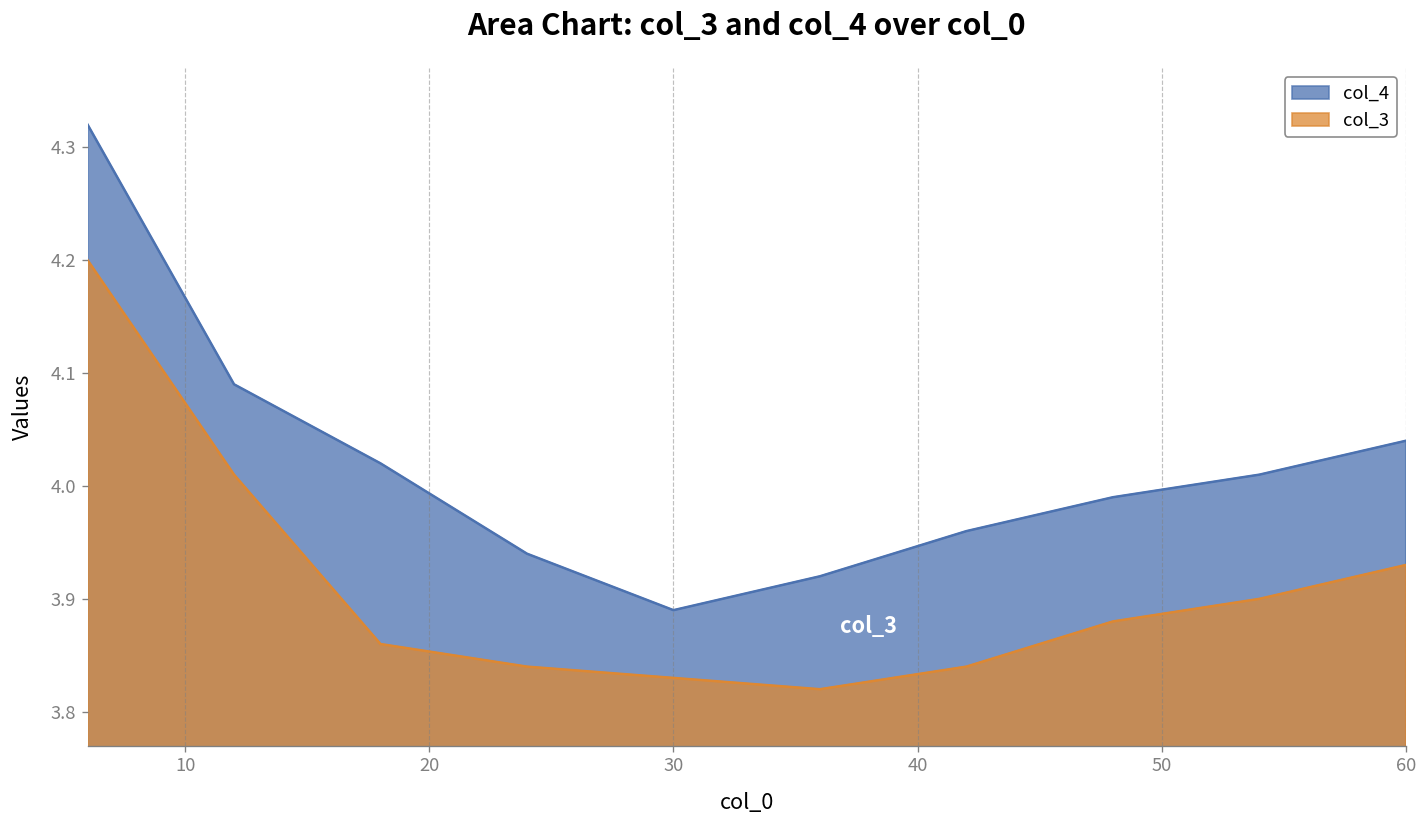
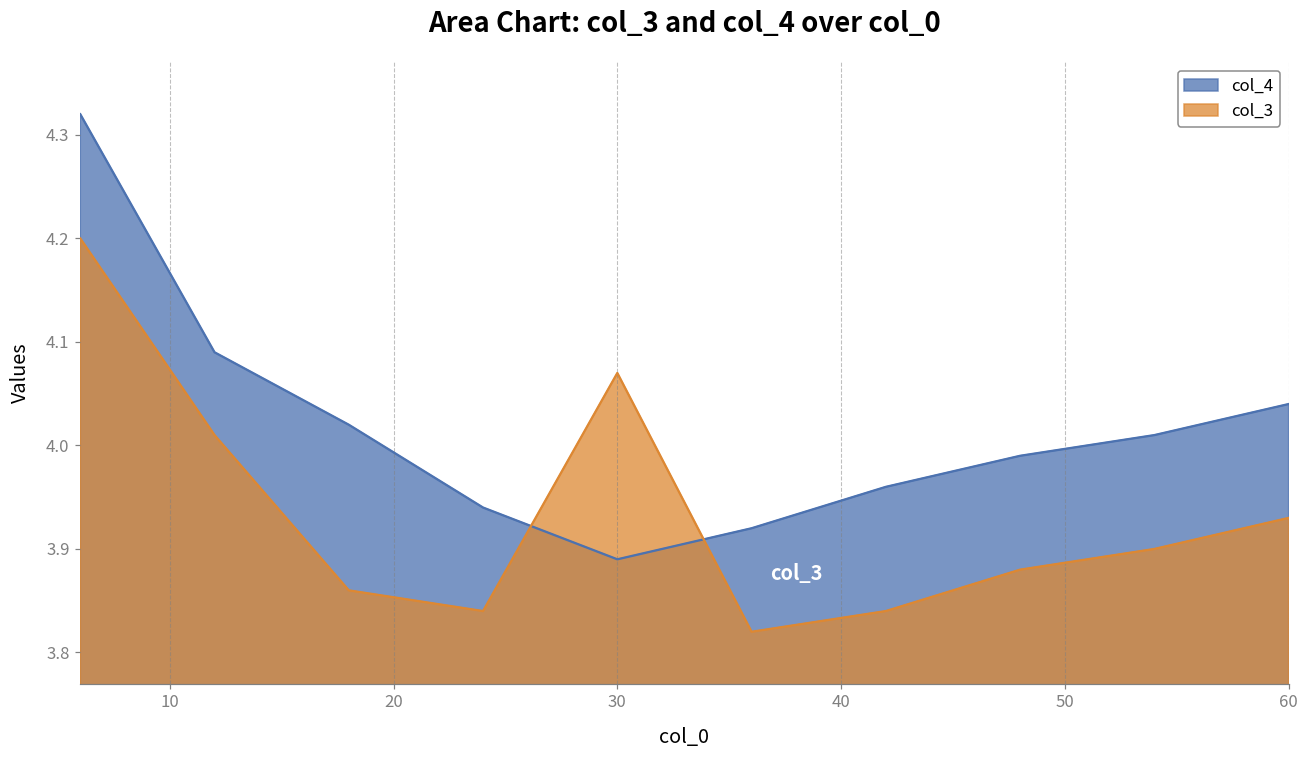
  {
    "col_4": {
      "30": 3.89,
      "60": 4.04
    },
    "col_3": {
-     "30": 3.83,
+     "30": 4.07,
      "60": 3.93
    }
  }
